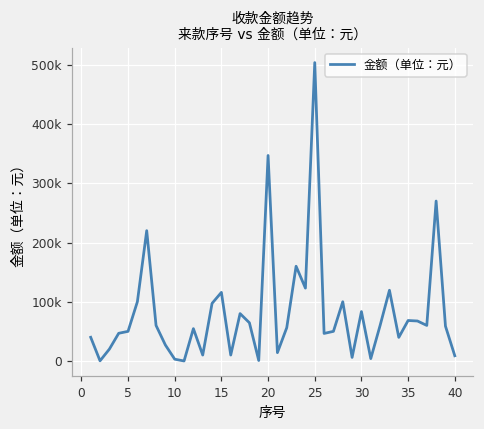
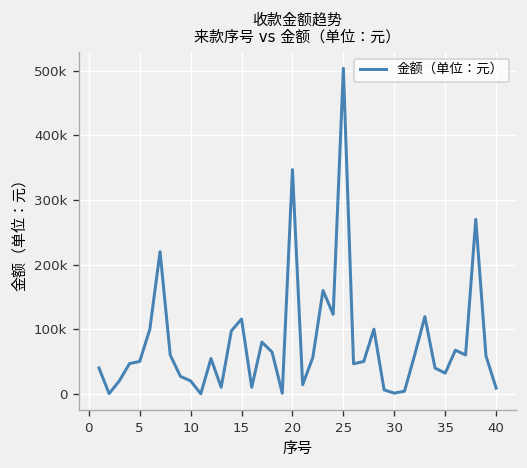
  {
    "5": 50000,
-   "10": 0,
+   "10": 20000,
    "15": 120000,
    "20": 350000,
    "25": 500000,
-   "30": 80000,
-   "35": 70000,
+   "30": 0,
+   "35": 30000,
    "40": 10000
  }
